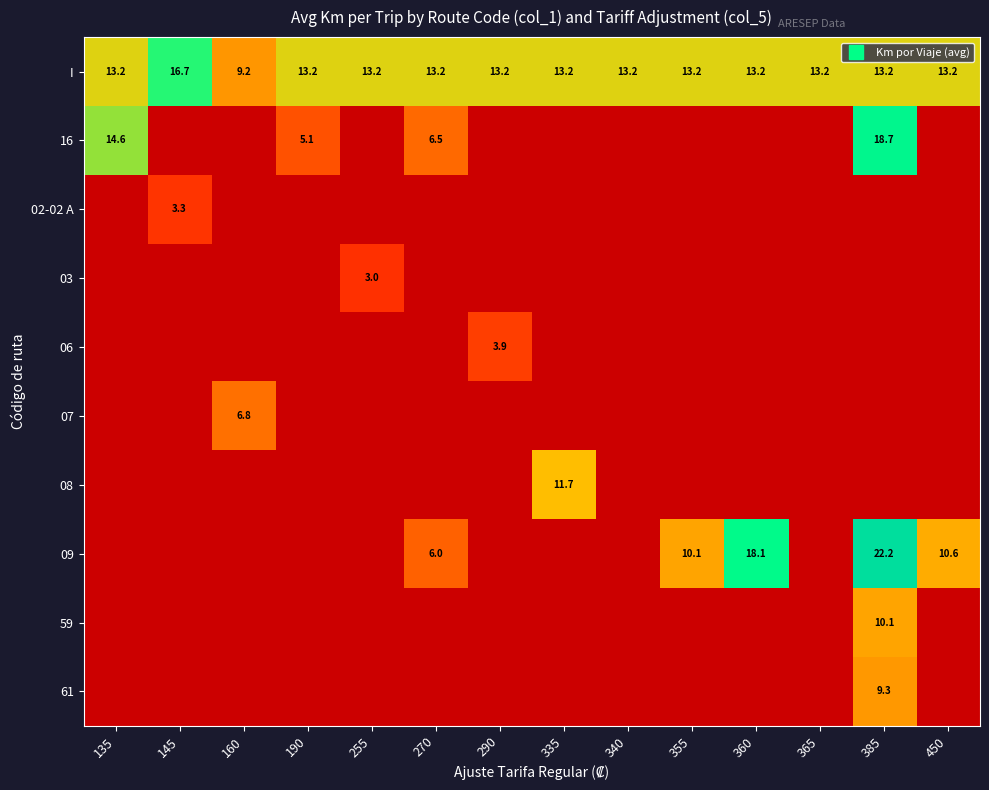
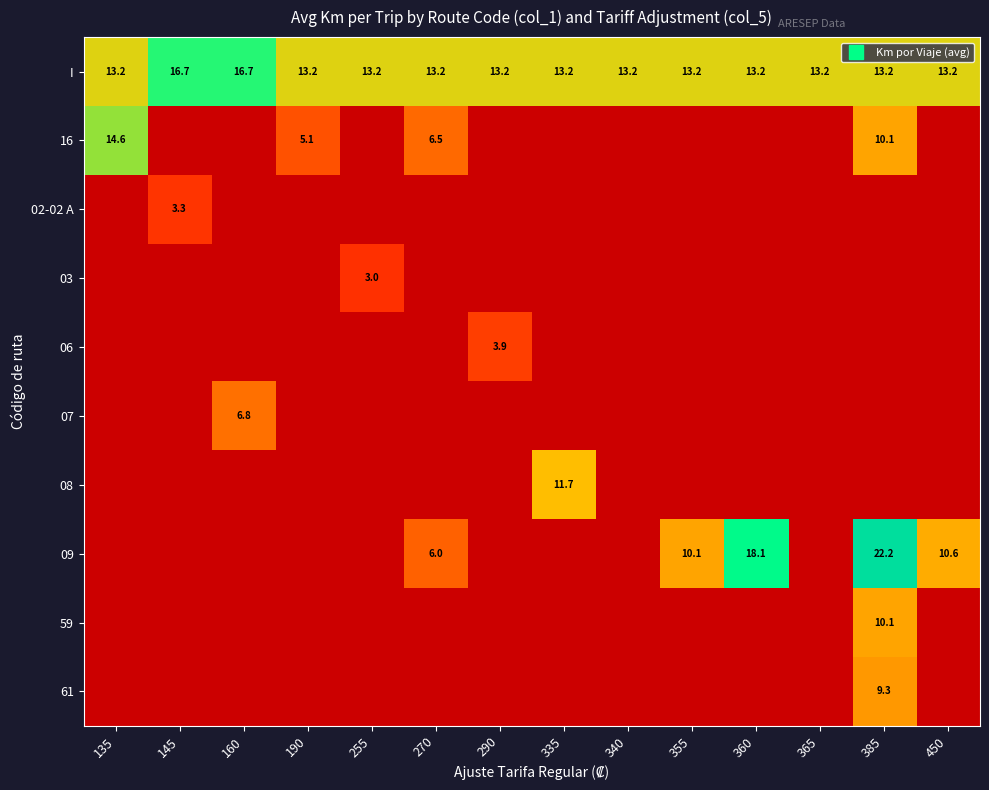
  {
    "I": {
      "135": 13.2,
      "145": 16.7,
-     "160": 9.2,
+     "160": 16.7,
      "190": 13.2,
      "255": 13.2,
      "270": 13.2,
      "290": 13.2,
      "335": 13.2,
      "340": 13.2,
      "355": 13.2,
      "360": 13.2,
      "365": 13.2,
      "385": 13.2,
      "450": 13.2
    },
    "16": {
      "135": 14.6,
      "190": 5.1,
      "270": 6.5,
-     "385": 18.7
+     "385": 10.1
    },
    "02-02 A": {
      "145": 3.3
    },
    "03": {
      "255": 3.0
    },
    "06": {
      "290": 3.9
    },
    "07": {
      "160": 6.8
    },
    "08": {
      "335": 11.7
    },
    "09": {
      "270": 6.0,
      "355": 10.1,
      "360": 18.1,
      "385": 22.2,
      "450": 10.6
    },
    "59": {
      "385": 10.1
    },
    "61": {
      "385": 9.3
    }
  }
